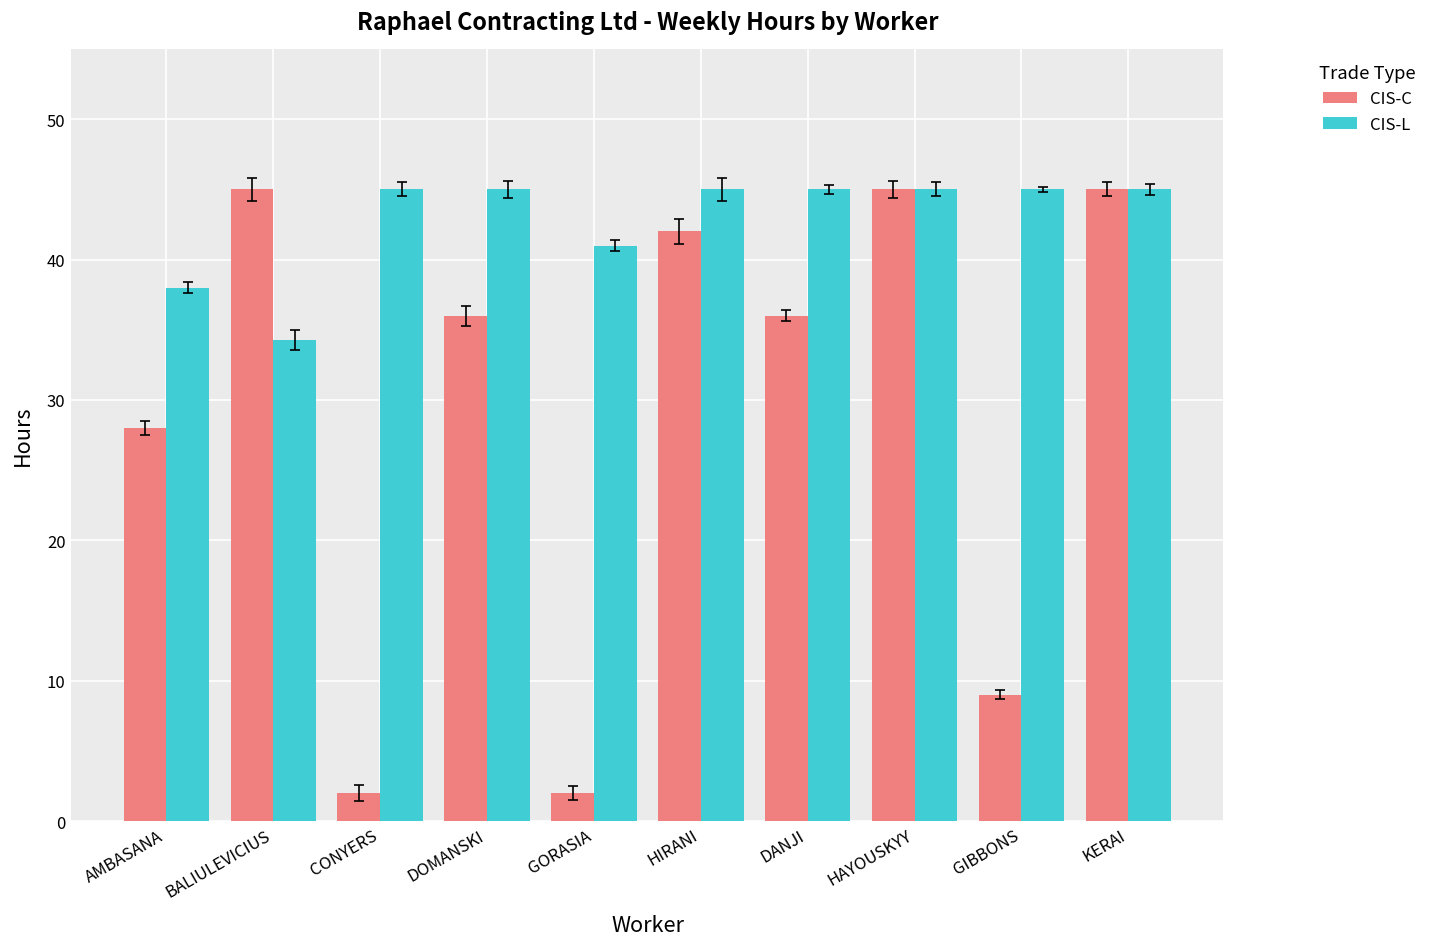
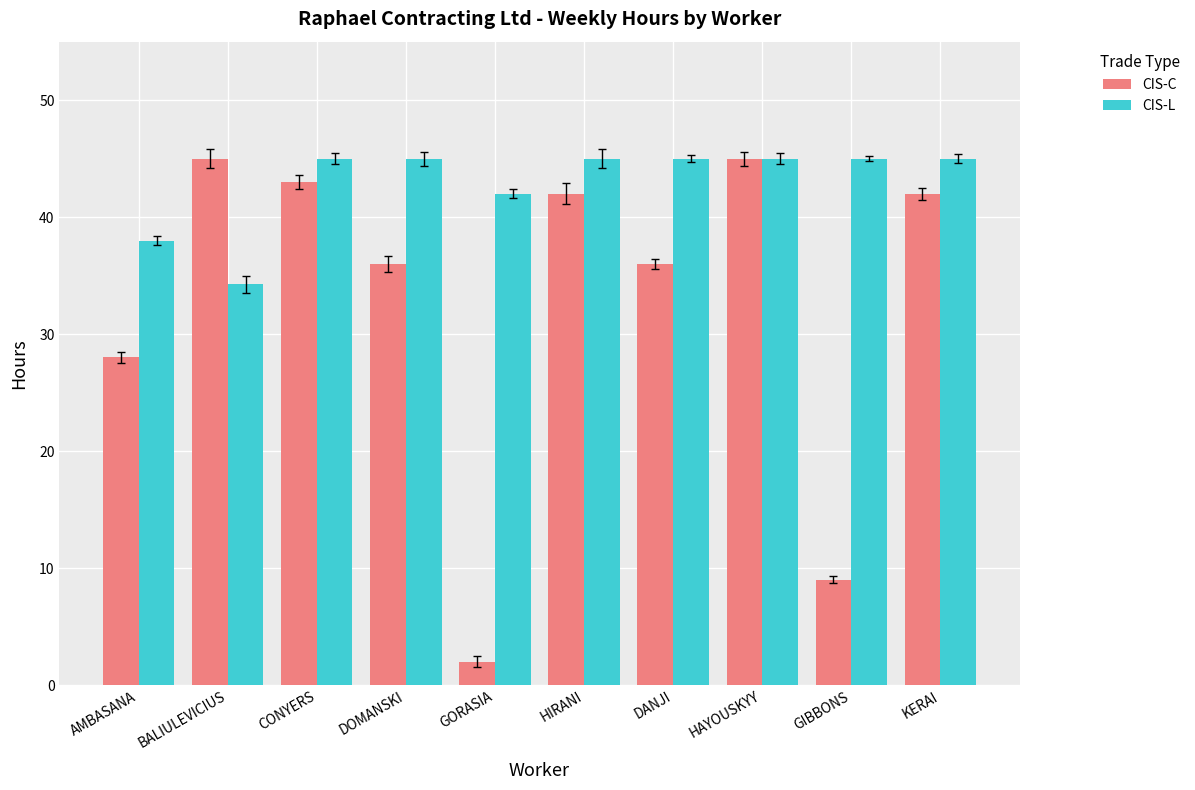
  {
    "CIS-C": {
      "AMBASANA": 28,
      "BALIULEVICIUS": 45,
-     "CONYERS": 2,
+     "CONYERS": 43,
      "DOMANSKI": 36,
      "GORASIA": 2,
      "HIRANI": 42,
      "DANJI": 36,
      "HAYOUSKYY": 45,
      "GIBBONS": 9,
-     "KERAI": 45
+     "KERAI": 42
    },
    "CIS-L": {
      "AMBASANA": 38,
      "BALIULEVICIUS": 34.3,
      "CONYERS": 45,
      "DOMANSKI": 45,
-     "GORASIA": 41,
+     "GORASIA": 42,
      "HIRANI": 45,
      "DANJI": 45,
      "HAYOUSKYY": 45,
      "GIBBONS": 45,
      "KERAI": 45
    }
  }
